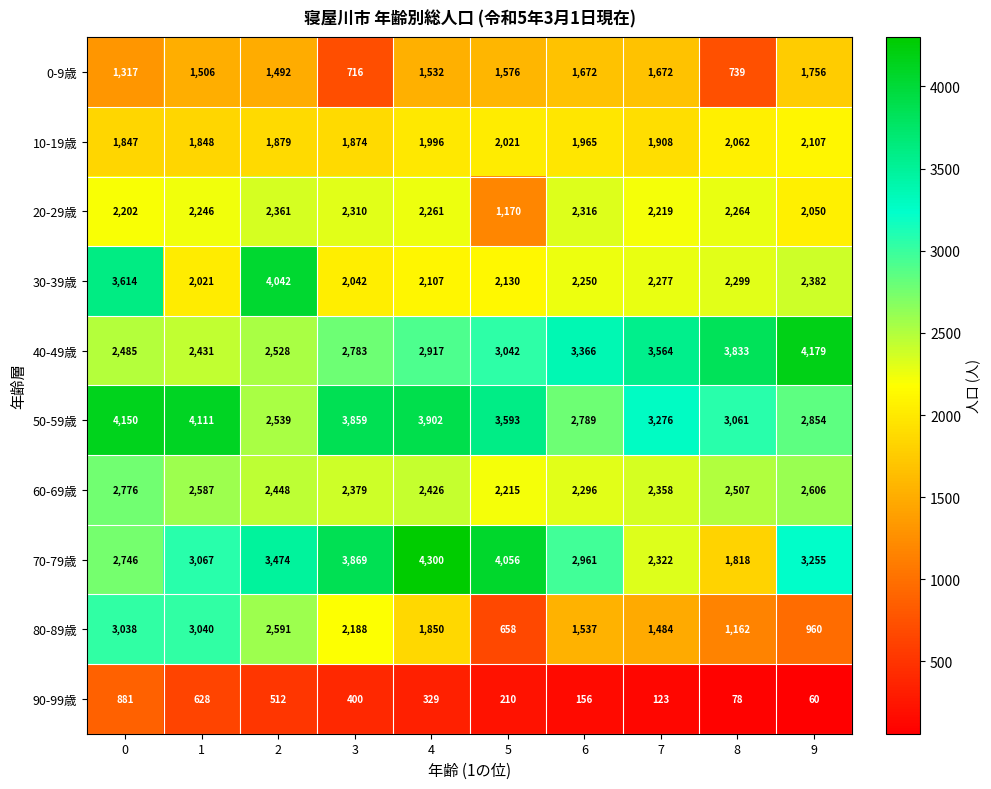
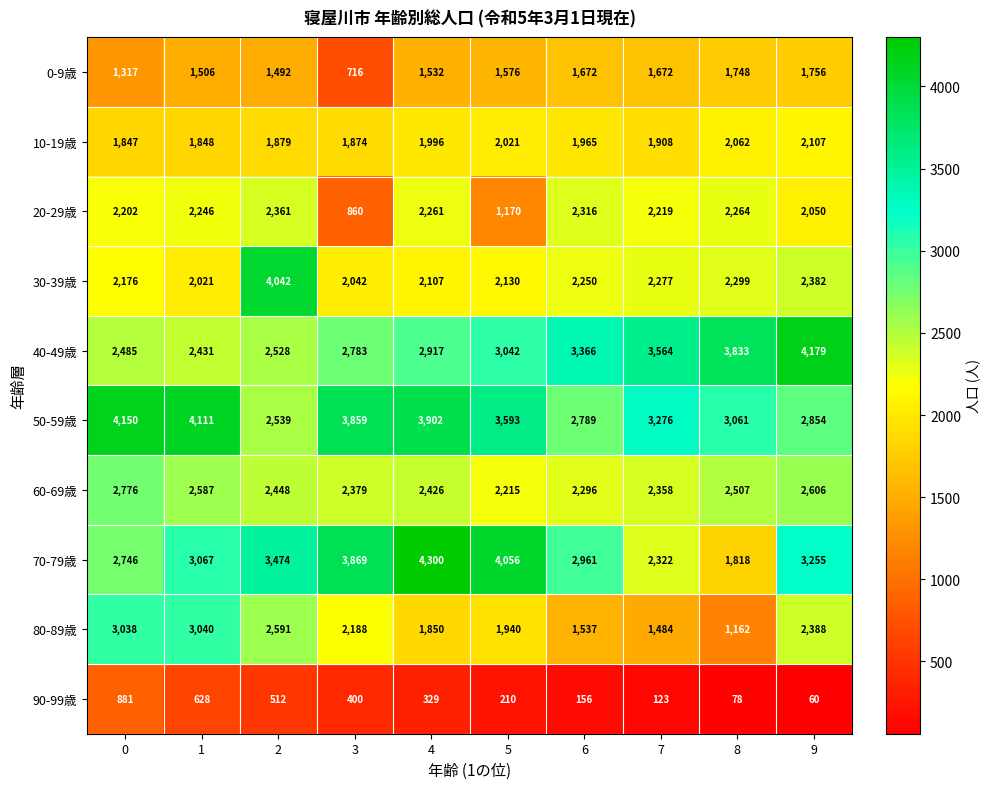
  {
    "0-9歳": {
      "0": "1,317",
      "1": "1,506",
      "2": "1,492",
      "3": "716",
      "4": "1,532",
      "5": "1,576",
      "6": "1,672",
      "7": "1,672",
-     "8": "739",
+     "8": "1,748",
      "9": "1,756"
    },
    "10-19歳": {
      "0": "1,847",
      "1": "1,848",
      "2": "1,879",
      "3": "1,874",
      "4": "1,996",
      "5": "2,021",
      "6": "1,965",
      "7": "1,908",
      "8": "2,062",
      "9": "2,107"
    },
    "20-29歳": {
      "0": "2,202",
      "1": "2,246",
      "2": "2,361",
-     "3": "2,310",
+     "3": "860",
      "4": "2,261",
      "5": "1,170",
      "6": "2,316",
      "7": "2,219",
      "8": "2,264",
      "9": "2,050"
    },
    "30-39歳": {
-     "0": "3,614",
+     "0": "2,176",
      "1": "2,021",
      "2": "4,042",
      "3": "2,042",
      "4": "2,107",
      "5": "2,130",
      "6": "2,250",
      "7": "2,277",
      "8": "2,299",
      "9": "2,382"
    },
    "40-49歳": {
      "0": "2,485",
      "1": "2,431",
      "2": "2,528",
      "3": "2,783",
      "4": "2,917",
      "5": "3,042",
      "6": "3,366",
      "7": "3,564",
      "8": "3,833",
      "9": "4,179"
    },
    "50-59歳": {
      "0": "4,150",
      "1": "4,111",
      "2": "2,539",
      "3": "3,859",
      "4": "3,902",
      "5": "3,593",
      "6": "2,789",
      "7": "3,276",
      "8": "3,061",
      "9": "2,854"
    },
    "60-69歳": {
      "0": "2,776",
      "1": "2,587",
      "2": "2,448",
      "3": "2,379",
      "4": "2,426",
      "5": "2,215",
      "6": "2,296",
      "7": "2,358",
      "8": "2,507",
      "9": "2,606"
    },
    "70-79歳": {
      "0": "2,746",
      "1": "3,067",
      "2": "3,474",
      "3": "3,869",
      "4": "4,300",
      "5": "4,056",
      "6": "2,961",
      "7": "2,322",
      "8": "1,818",
      "9": "3,255"
    },
    "80-89歳": {
      "0": "3,038",
      "1": "3,040",
      "2": "2,591",
      "3": "2,188",
      "4": "1,850",
-     "5": "658",
+     "5": "1,940",
      "6": "1,537",
      "7": "1,484",
      "8": "1,162",
-     "9": "960"
+     "9": "2,388"
    },
    "90-99歳": {
      "0": "881",
      "1": "628",
      "2": "512",
      "3": "400",
      "4": "329",
      "5": "210",
      "6": "156",
      "7": "123",
      "8": "78",
      "9": "60"
    }
  }
